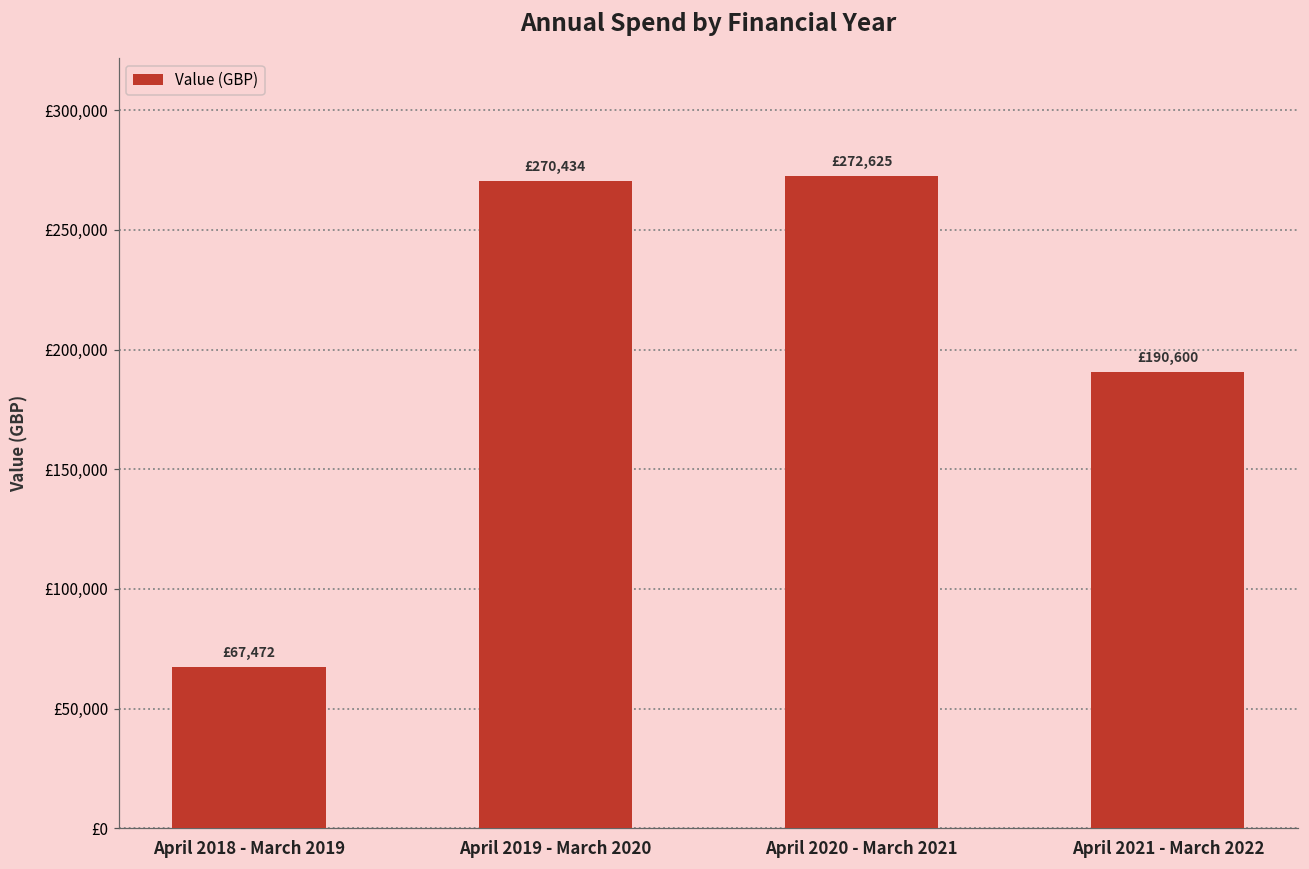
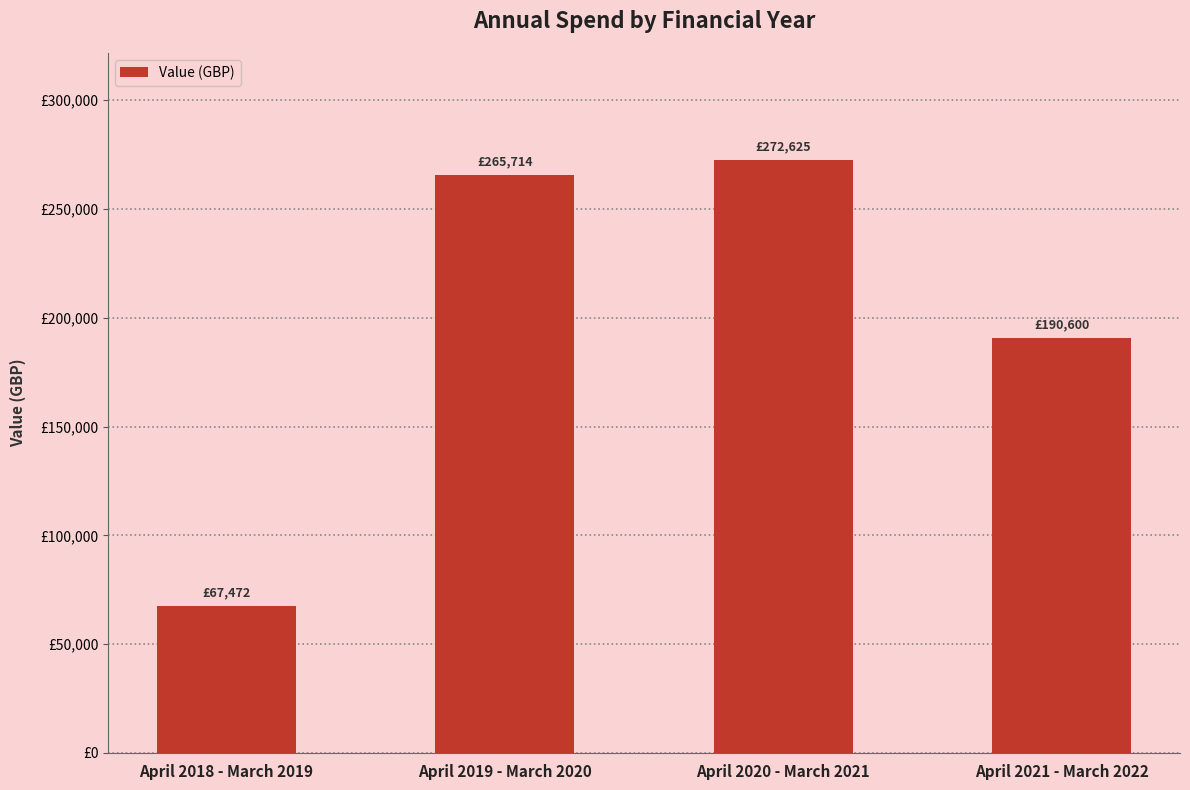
  {
    "April 2018 - March 2019": "£67,472",
-   "April 2019 - March 2020": "£270,434",
+   "April 2019 - March 2020": "£265,714",
    "April 2020 - March 2021": "£272,625",
    "April 2021 - March 2022": "£190,600"
  }
